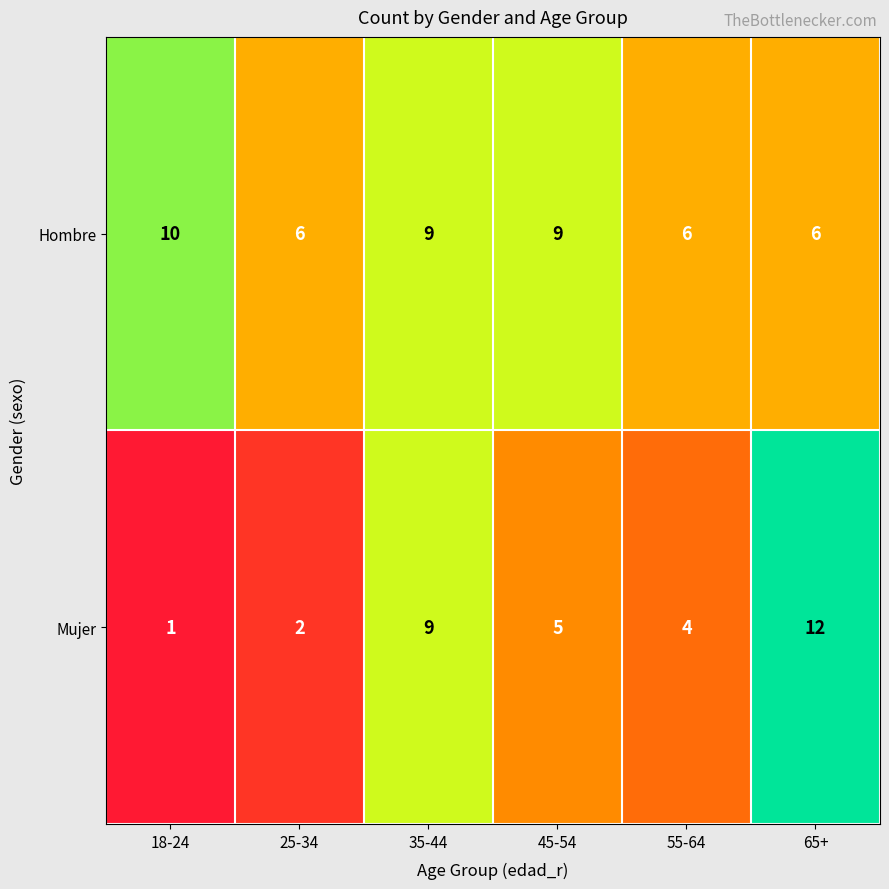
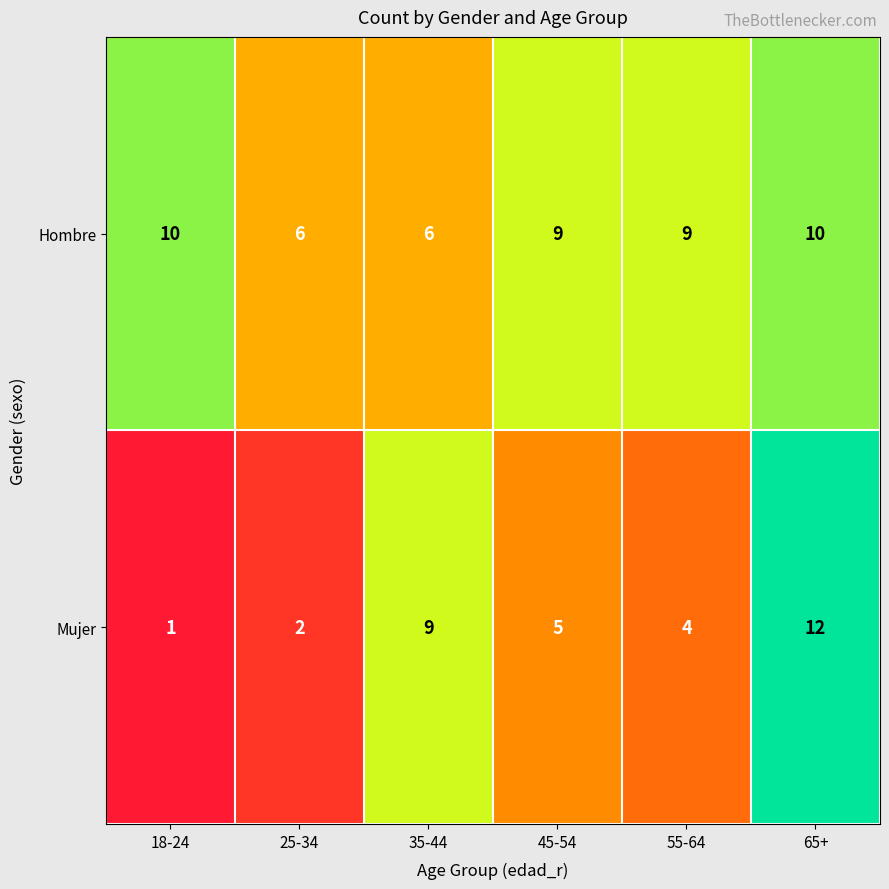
  {
    "Hombre": {
      "18-24": 10,
      "25-34": 6,
-     "35-44": 9,
+     "35-44": 6,
      "45-54": 9,
-     "55-64": 6,
-     "65+": 6
+     "55-64": 9,
+     "65+": 10
    },
    "Mujer": {
      "18-24": 1,
      "25-34": 2,
      "35-44": 9,
      "45-54": 5,
      "55-64": 4,
      "65+": 12
    }
  }
